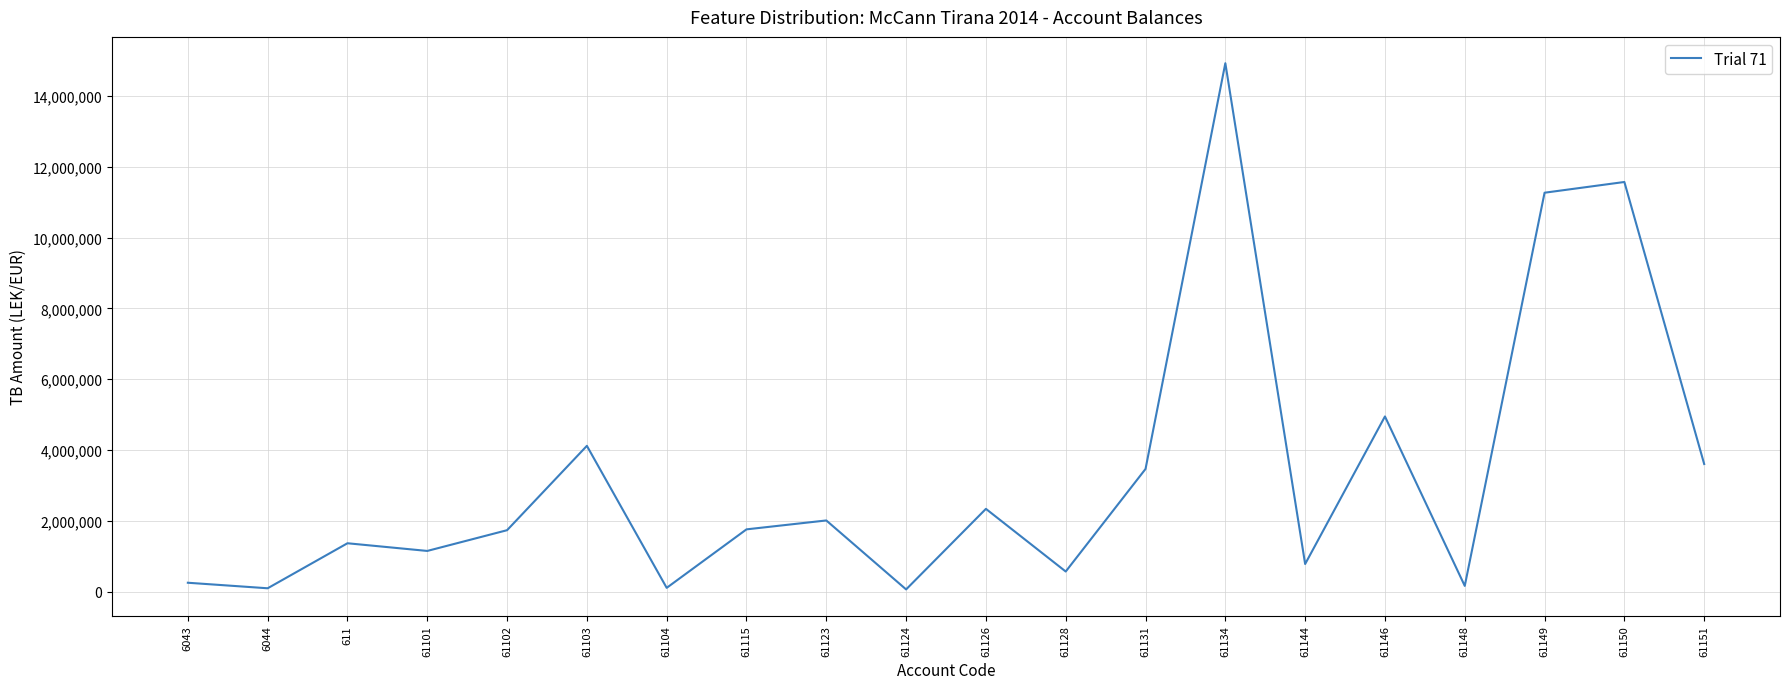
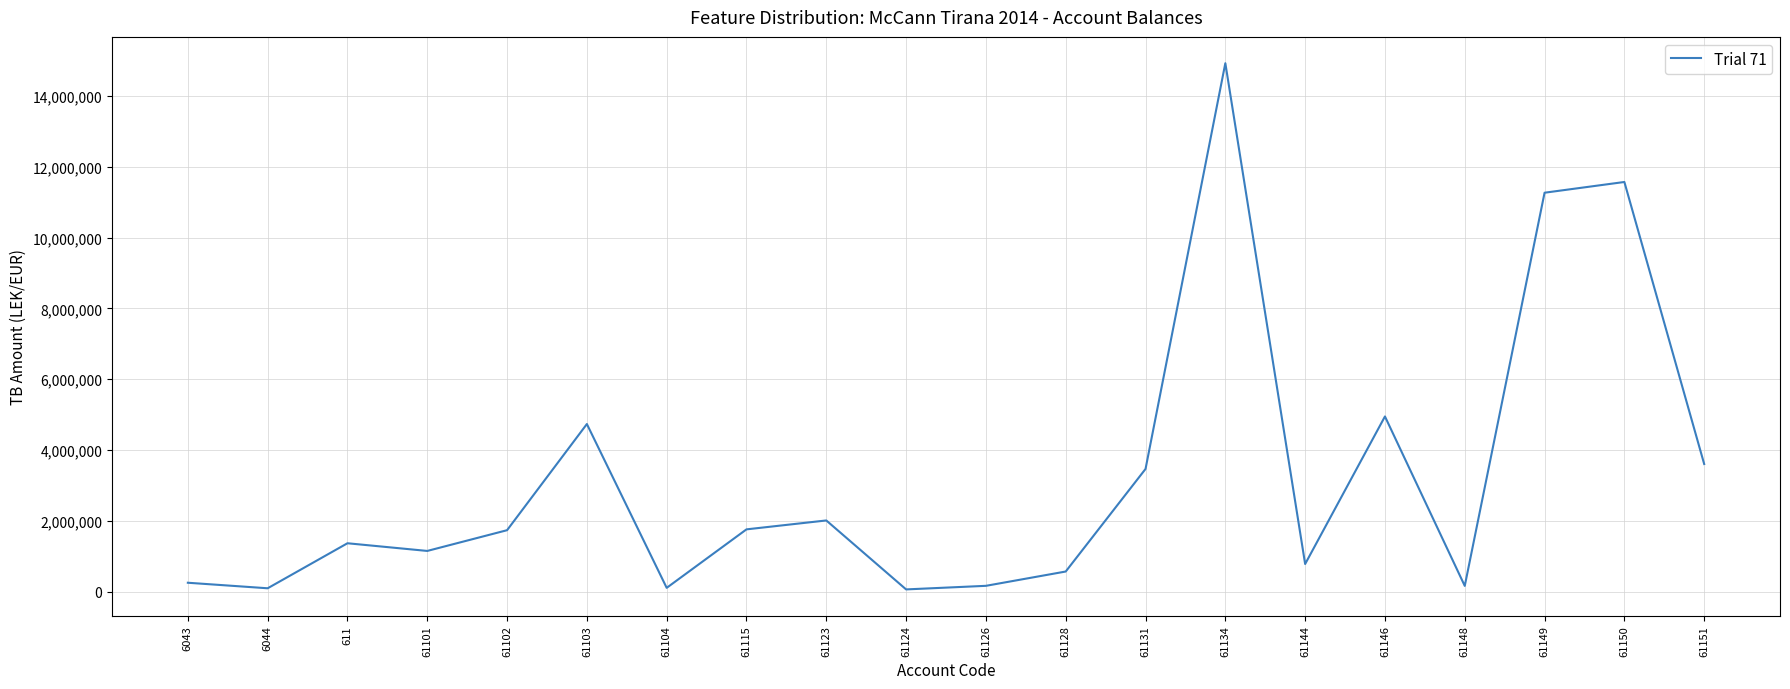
  {
    "6043": "300,000",
    "6044": "100,000",
    "611": "1,400,000",
    "61101": "1,100,000",
    "61102": "1,700,000",
-   "61103": "4,100,000",
+   "61103": "4,700,000",
    "61104": "100,000",
    "61115": "1,800,000",
    "61123": "2,000,000",
    "61124": "100,000",
-   "61126": "2,300,000",
+   "61126": "200,000",
    "61128": "600,000",
    "61131": "3,500,000",
    "61134": "14,900,000",
    "61144": "800,000",
    "61146": "4,900,000",
    "61148": "200,000",
    "61149": "11,300,000",
    "61150": "11,600,000",
    "61151": "3,600,000"
  }
